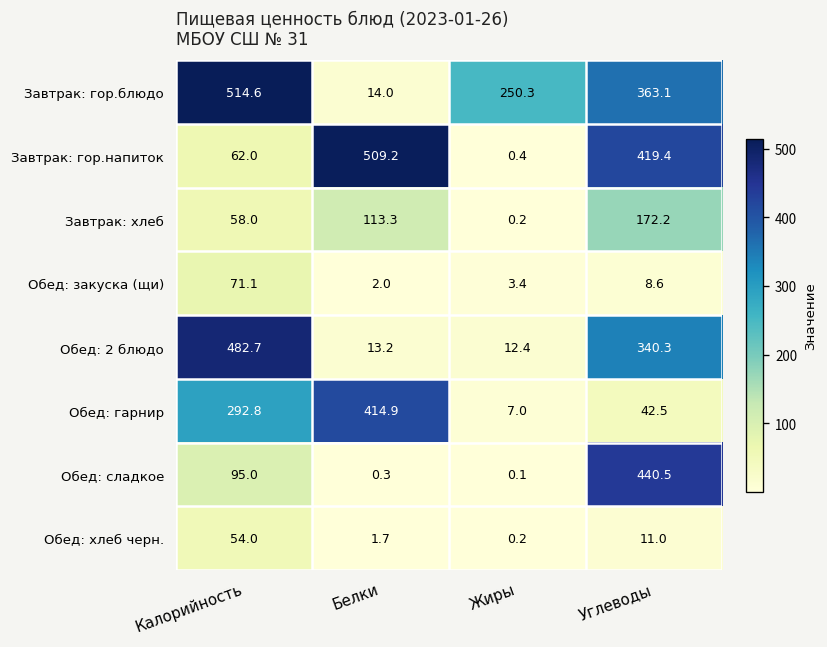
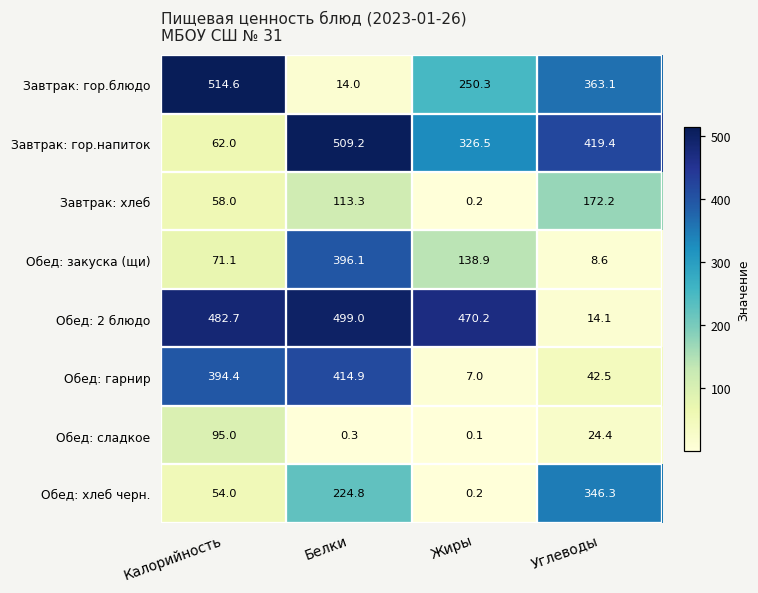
  {
    "Завтрак: гор.блюдо": {
      "Калорийность": 514.6,
      "Белки": 14.0,
      "Жиры": 250.3,
      "Углеводы": 363.1
    },
    "Завтрак: гор.напиток": {
      "Калорийность": 62.0,
      "Белки": 509.2,
-     "Жиры": 0.4,
+     "Жиры": 326.5,
      "Углеводы": 419.4
    },
    "Завтрак: хлеб": {
      "Калорийность": 58.0,
      "Белки": 113.3,
      "Жиры": 0.2,
      "Углеводы": 172.2
    },
    "Обед: закуска (щи)": {
      "Калорийность": 71.1,
-     "Белки": 2.0,
-     "Жиры": 3.4,
+     "Белки": 396.1,
+     "Жиры": 138.9,
      "Углеводы": 8.6
    },
    "Обед: 2 блюдо": {
      "Калорийность": 482.7,
-     "Белки": 13.2,
-     "Жиры": 12.4,
-     "Углеводы": 340.3
+     "Белки": 499.0,
+     "Жиры": 470.2,
+     "Углеводы": 14.1
    },
    "Обед: гарнир": {
-     "Калорийность": 292.8,
+     "Калорийность": 394.4,
      "Белки": 414.9,
      "Жиры": 7.0,
      "Углеводы": 42.5
    },
    "Обед: сладкое": {
      "Калорийность": 95.0,
      "Белки": 0.3,
      "Жиры": 0.1,
-     "Углеводы": 440.5
+     "Углеводы": 24.4
    },
    "Обед: хлеб черн.": {
      "Калорийность": 54.0,
-     "Белки": 1.7,
+     "Белки": 224.8,
      "Жиры": 0.2,
-     "Углеводы": 11.0
+     "Углеводы": 346.3
    }
  }
